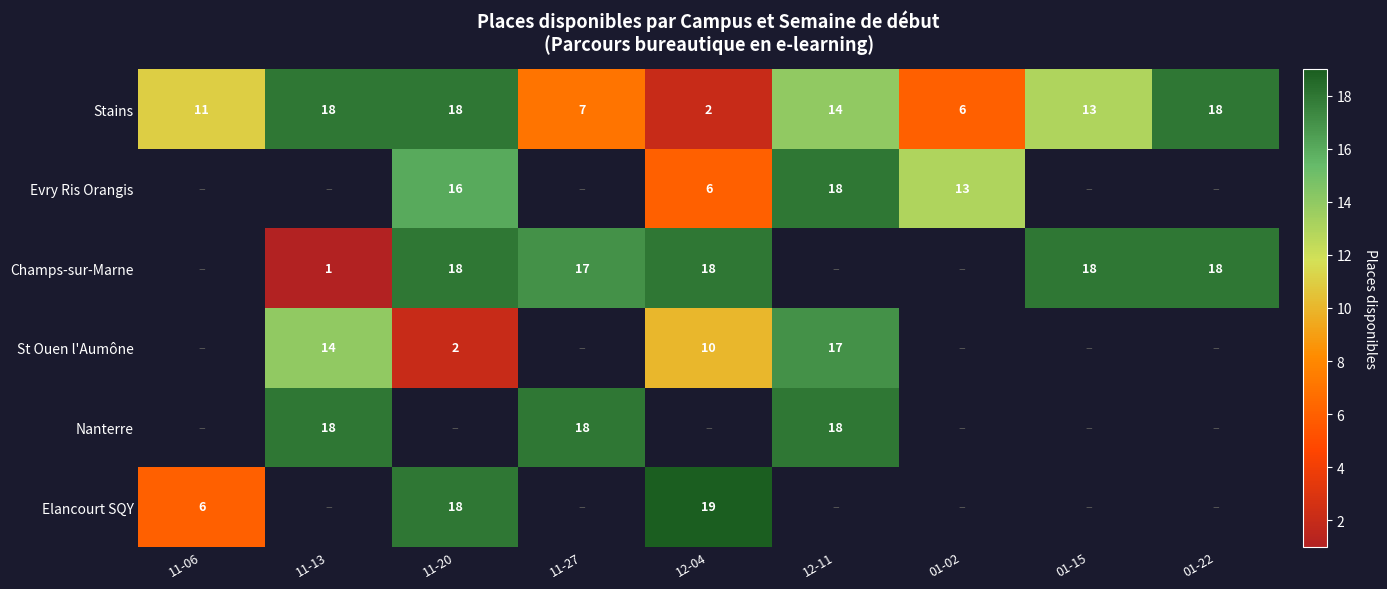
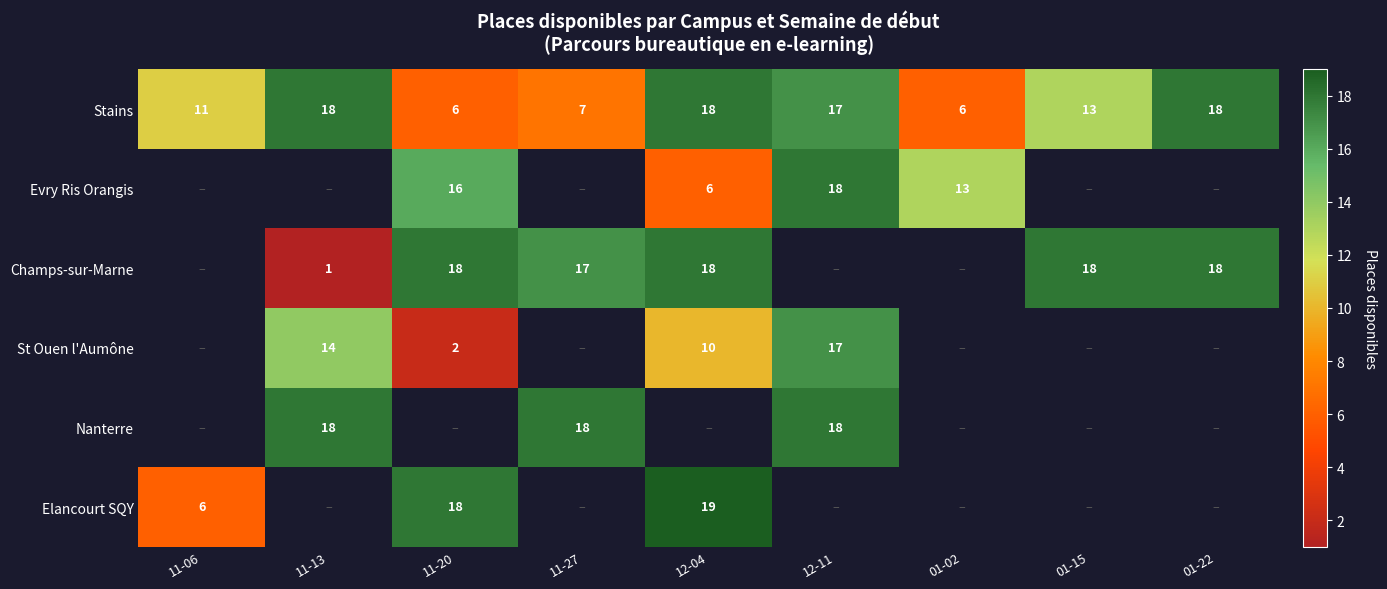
  {
    "Stains": {
      "11-06": 11,
      "11-13": 18,
-     "11-20": 18,
+     "11-20": 6,
      "11-27": 7,
-     "12-04": 2,
-     "12-11": 14,
+     "12-04": 18,
+     "12-11": 17,
      "01-02": 6,
      "01-15": 13,
      "01-22": 18
    },
    "Evry Ris Orangis": {
      "11-20": 16,
      "12-04": 6,
      "12-11": 18,
      "01-02": 13
    },
    "Champs-sur-Marne": {
      "11-13": 1,
      "11-20": 18,
      "11-27": 17,
      "12-04": 18,
      "01-15": 18,
      "01-22": 18
    },
    "St Ouen l'Aumône": {
      "11-13": 14,
      "11-20": 2,
      "12-04": 10,
      "12-11": 17
    },
    "Nanterre": {
      "11-13": 18,
      "11-27": 18,
      "12-11": 18
    },
    "Elancourt SQY": {
      "11-06": 6,
      "11-20": 18,
      "12-04": 19
    }
  }
